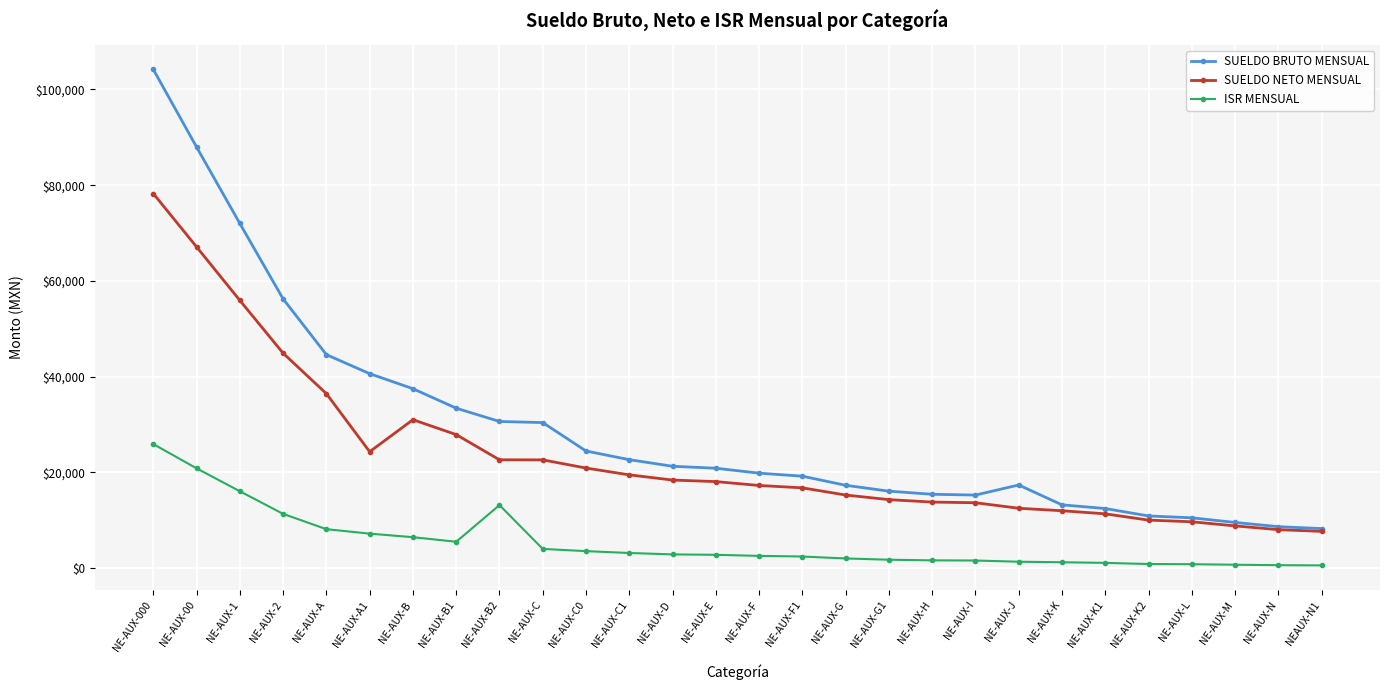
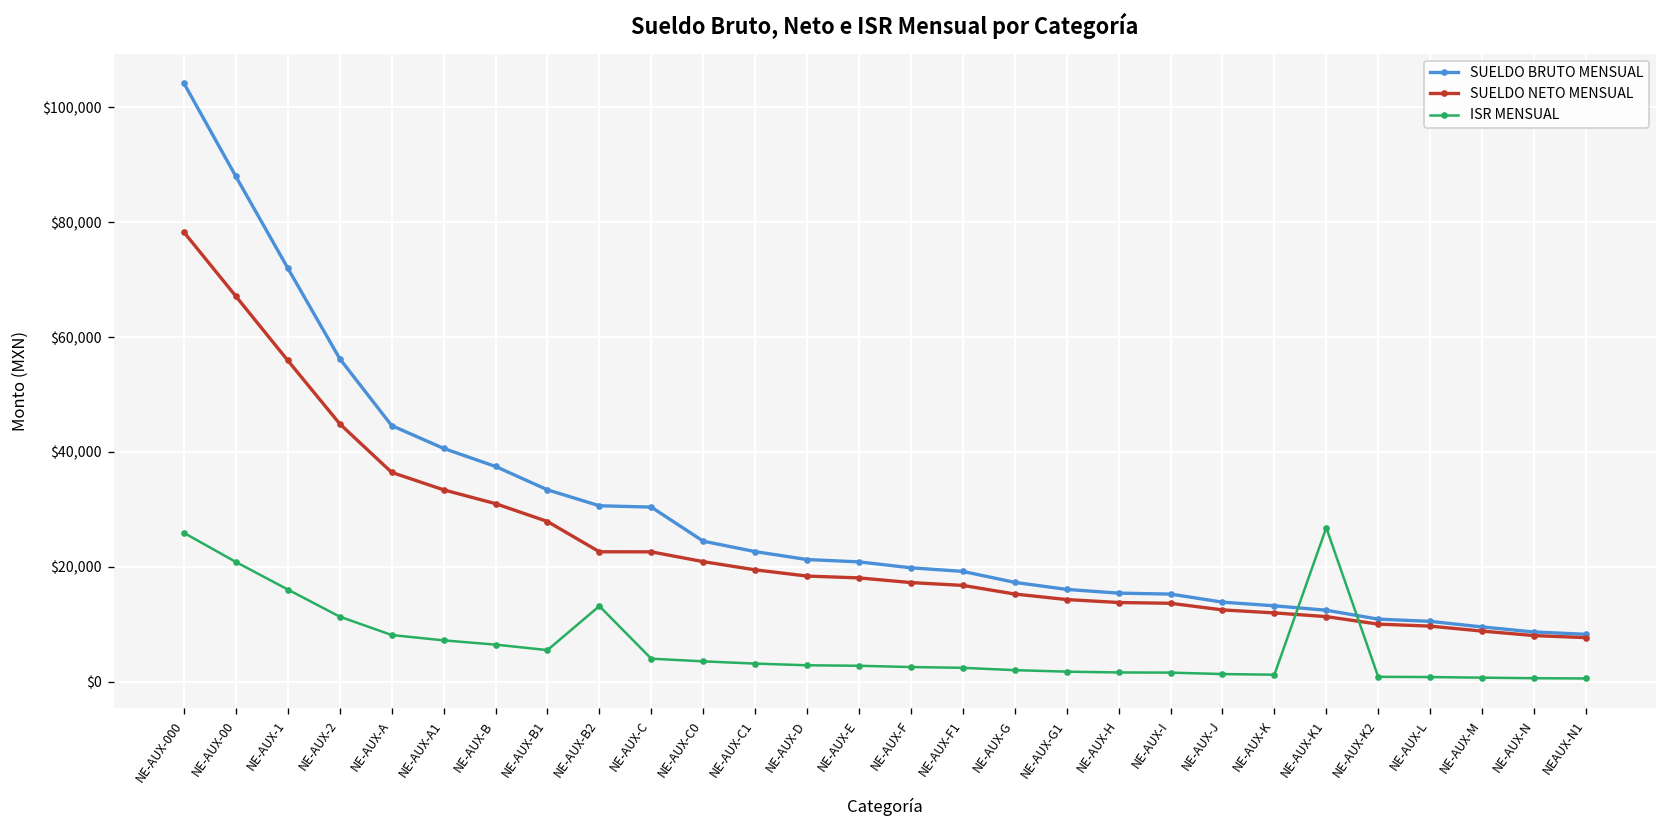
  {
    "SUELDO BRUTO MENSUAL": {
      "NE-AUX-000": "$104,000",
      "NE-AUX-00": "$88,000",
      "NE-AUX-1": "$72,000",
      "NE-AUX-2": "$56,000",
      "NE-AUX-A": "$45,000",
      "NE-AUX-A1": "$41,000",
      "NE-AUX-B": "$37,000",
      "NE-AUX-B1": "$33,000",
      "NE-AUX-B2": "$31,000",
      "NE-AUX-C": "$30,000",
      "NE-AUX-C0": "$24,000",
      "NE-AUX-C1": "$23,000",
      "NE-AUX-D": "$21,000",
      "NE-AUX-E": "$21,000",
      "NE-AUX-F": "$20,000",
      "NE-AUX-F1": "$19,000",
      "NE-AUX-G": "$17,000",
      "NE-AUX-G1": "$16,000",
      "NE-AUX-H": "$15,000",
      "NE-AUX-I": "$15,000",
-     "NE-AUX-J": "$17,000",
+     "NE-AUX-J": "$14,000",
      "NE-AUX-K": "$13,000",
      "NE-AUX-K1": "$12,000",
      "NE-AUX-K2": "$11,000",
      "NE-AUX-L": "$11,000",
      "NE-AUX-M": "$10,000",
      "NE-AUX-N": "$9,000",
      "NEAUX-N1": "$8,000"
    },
    "SUELDO NETO MENSUAL": {
      "NE-AUX-000": "$78,000",
      "NE-AUX-00": "$67,000",
      "NE-AUX-1": "$56,000",
      "NE-AUX-2": "$45,000",
      "NE-AUX-A": "$36,000",
-     "NE-AUX-A1": "$24,000",
+     "NE-AUX-A1": "$33,000",
      "NE-AUX-B": "$31,000",
      "NE-AUX-B1": "$28,000",
      "NE-AUX-B2": "$23,000",
      "NE-AUX-C": "$23,000",
      "NE-AUX-C0": "$21,000",
      "NE-AUX-C1": "$19,000",
      "NE-AUX-D": "$18,000",
      "NE-AUX-E": "$18,000",
      "NE-AUX-F": "$17,000",
      "NE-AUX-F1": "$17,000",
      "NE-AUX-G": "$15,000",
      "NE-AUX-G1": "$14,000",
      "NE-AUX-H": "$14,000",
      "NE-AUX-I": "$14,000",
      "NE-AUX-J": "$13,000",
      "NE-AUX-K": "$12,000",
      "NE-AUX-K1": "$11,000",
      "NE-AUX-K2": "$10,000",
      "NE-AUX-L": "$10,000",
      "NE-AUX-M": "$9,000",
      "NE-AUX-N": "$8,000",
      "NEAUX-N1": "$8,000"
    },
    "ISR MENSUAL": {
      "NE-AUX-000": "$26,000",
      "NE-AUX-00": "$21,000",
      "NE-AUX-1": "$16,000",
      "NE-AUX-2": "$11,000",
      "NE-AUX-A": "$8,000",
      "NE-AUX-A1": "$7,000",
      "NE-AUX-B": "$6,000",
      "NE-AUX-B1": "$6,000",
      "NE-AUX-B2": "$13,000",
      "NE-AUX-C": "$4,000",
      "NE-AUX-C0": "$4,000",
      "NE-AUX-C1": "$3,000",
      "NE-AUX-D": "$3,000",
      "NE-AUX-E": "$3,000",
      "NE-AUX-F": "$3,000",
      "NE-AUX-F1": "$2,000",
      "NE-AUX-G": "$2,000",
      "NE-AUX-G1": "$2,000",
      "NE-AUX-H": "$2,000",
      "NE-AUX-I": "$2,000",
      "NE-AUX-J": "$1,000",
      "NE-AUX-K": "$1,000",
-     "NE-AUX-K1": "$1,000",
+     "NE-AUX-K1": "$27,000",
      "NE-AUX-K2": "$1,000",
      "NE-AUX-L": "$1,000",
      "NE-AUX-M": "$1,000",
      "NE-AUX-N": "$1,000",
      "NEAUX-N1": "$1,000"
    }
  }
